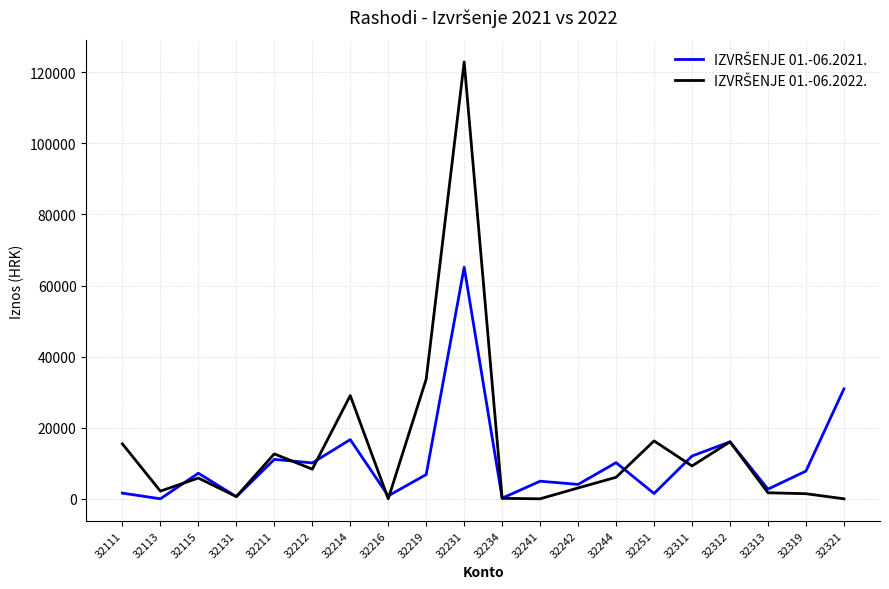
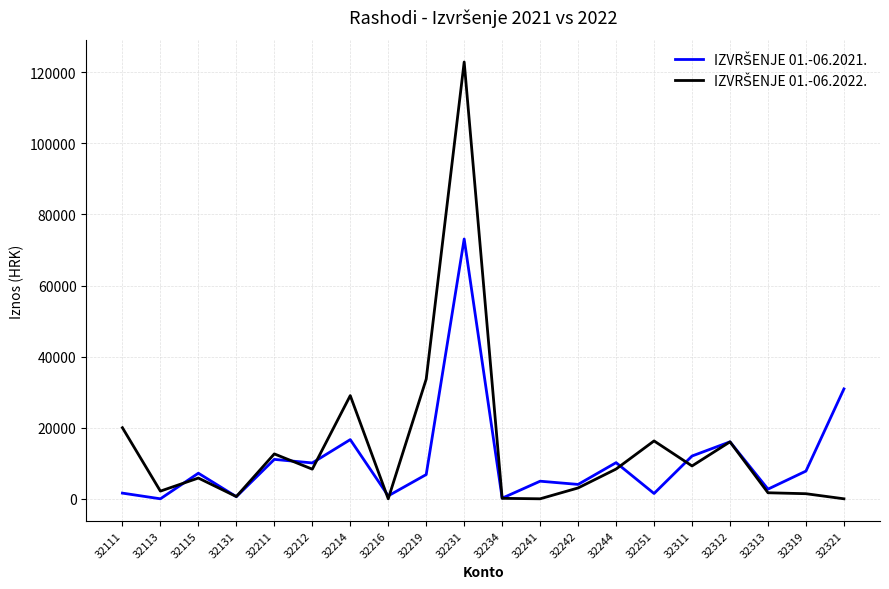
  {
    "IZVRŠENJE 01.-06.2021.": {
      "32111": 2000,
      "32113": 0,
      "32115": 7000,
      "32211": 11000,
      "32212": 10000,
      "32214": 17000,
      "32216": 1000,
      "32219": 7000,
-     "32231": 65000,
+     "32231": 73000,
      "32241": 5000,
      "32242": 4000,
      "32244": 10000,
      "32251": 1000,
      "32311": 12000,
      "32313": 3000,
      "32319": 8000,
      "32321": 31000
    },
    "IZVRŠENJE 01.-06.2022.": {
-     "32111": 15000,
+     "32111": 20000,
      "32113": 2000,
      "32115": 6000,
      "32211": 13000,
      "32212": 8000,
      "32214": 29000,
      "32216": 0,
      "32219": 34000,
      "32231": 123000,
      "32241": 0,
      "32242": 3000,
-     "32244": 6000,
+     "32244": 8000,
      "32251": 16000,
      "32311": 9000,
      "32313": 2000,
      "32319": 1000,
      "32321": 0
    }
  }
